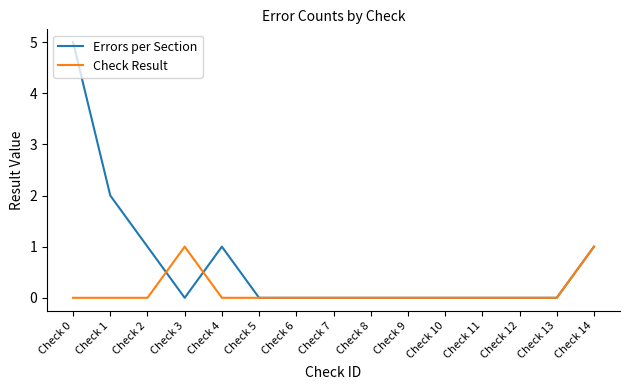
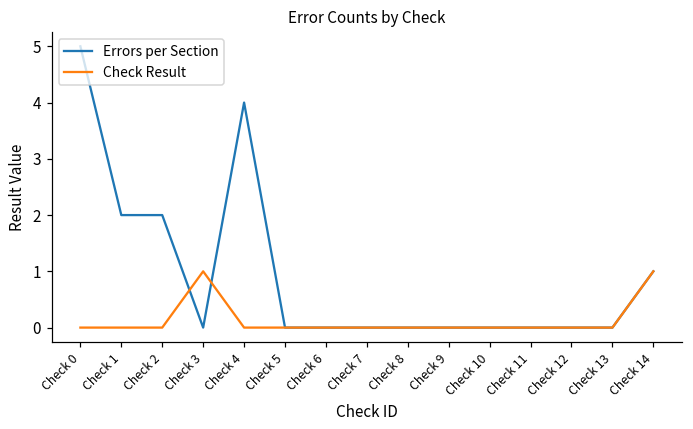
  {
    "Errors per Section": {
      "Check 1": 2,
-     "Check 2": 1,
+     "Check 2": 2,
      "Check 3": 0,
-     "Check 4": 1
+     "Check 4": 4
    },
    "Check Result": {
      "Check 0": 0,
      "Check 1": 0,
      "Check 2": 0,
      "Check 3": 1,
      "Check 4": 0
    }
  }
